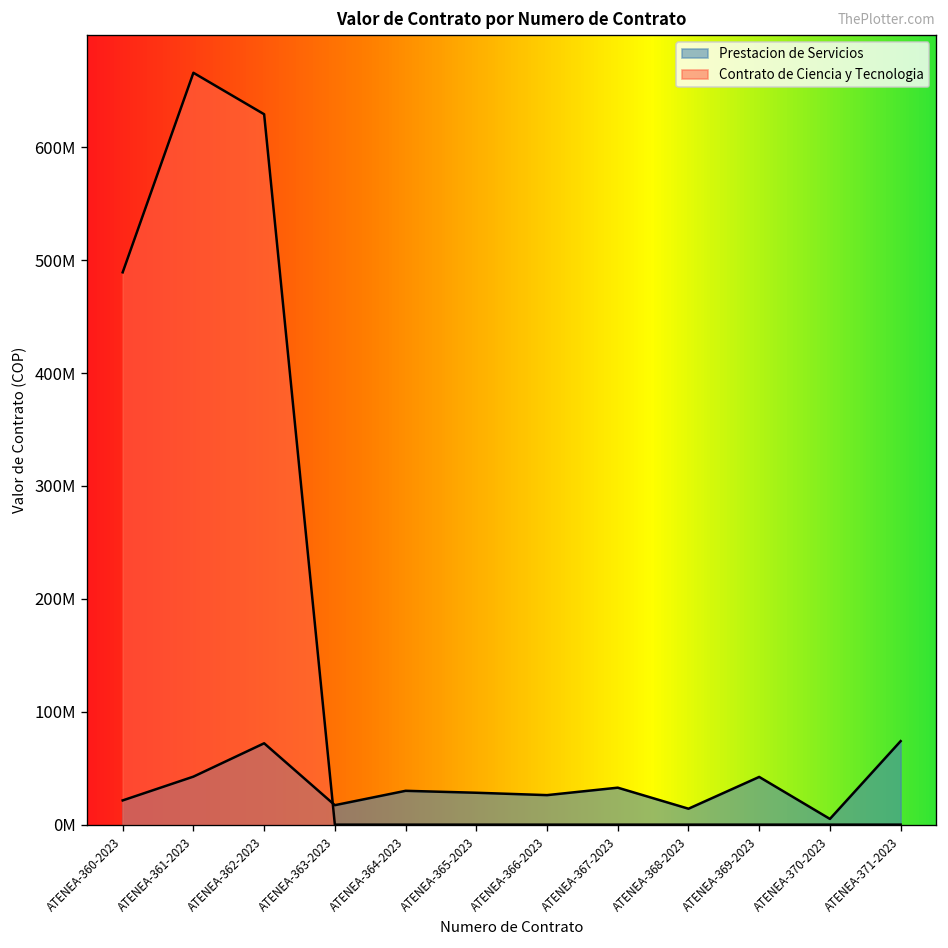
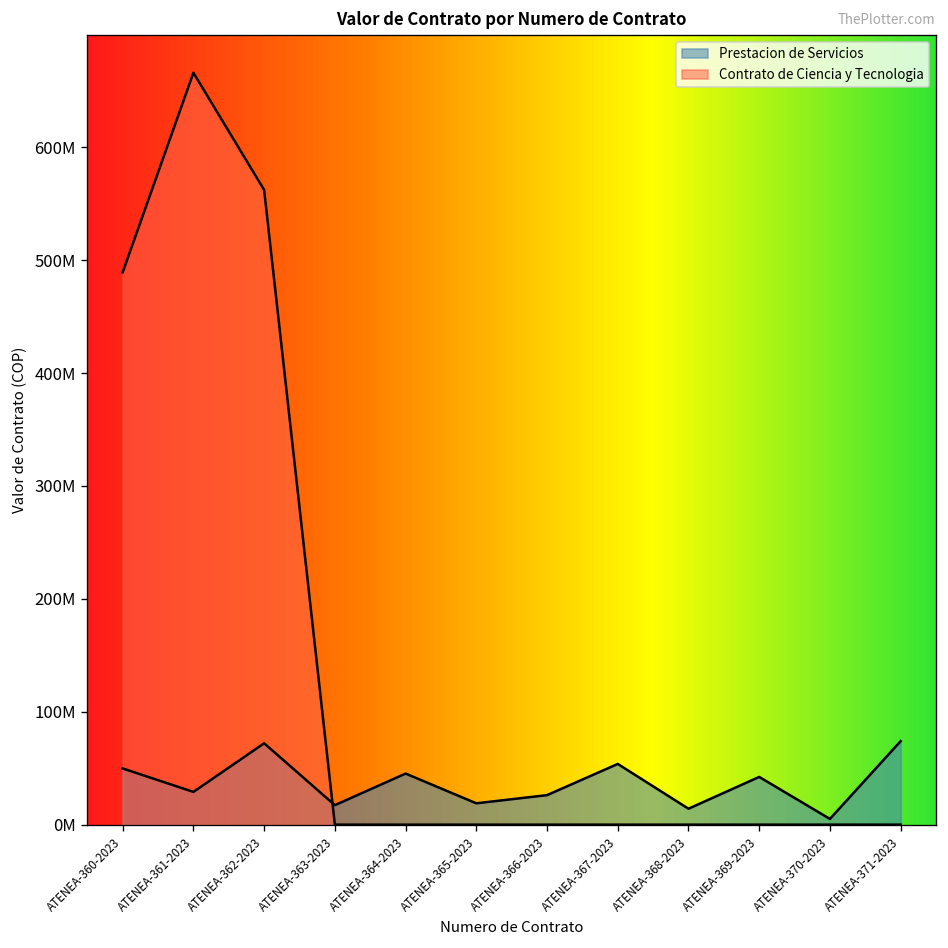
  {
    "Prestacion de Servicios": {
-     "ATENEA-360-2023": 20000000,
-     "ATENEA-361-2023": 40000000,
+     "ATENEA-360-2023": 50000000,
+     "ATENEA-361-2023": 30000000,
      "ATENEA-362-2023": 70000000,
      "ATENEA-363-2023": 20000000,
-     "ATENEA-364-2023": 30000000,
-     "ATENEA-365-2023": 30000000,
+     "ATENEA-364-2023": 50000000,
+     "ATENEA-365-2023": 20000000,
      "ATENEA-366-2023": 30000000,
-     "ATENEA-367-2023": 30000000,
+     "ATENEA-367-2023": 50000000,
      "ATENEA-368-2023": 10000000,
      "ATENEA-369-2023": 40000000,
      "ATENEA-370-2023": 10000000,
      "ATENEA-371-2023": 70000000
    },
    "Contrato de Ciencia y Tecnologia": {
      "ATENEA-360-2023": 490000000,
      "ATENEA-361-2023": 670000000,
-     "ATENEA-362-2023": 630000000,
+     "ATENEA-362-2023": 560000000,
      "ATENEA-363-2023": 0,
      "ATENEA-364-2023": 0,
      "ATENEA-365-2023": 0,
      "ATENEA-366-2023": 0,
      "ATENEA-367-2023": 0,
      "ATENEA-368-2023": 0,
      "ATENEA-369-2023": 0,
      "ATENEA-370-2023": 0,
      "ATENEA-371-2023": 0
    }
  }
